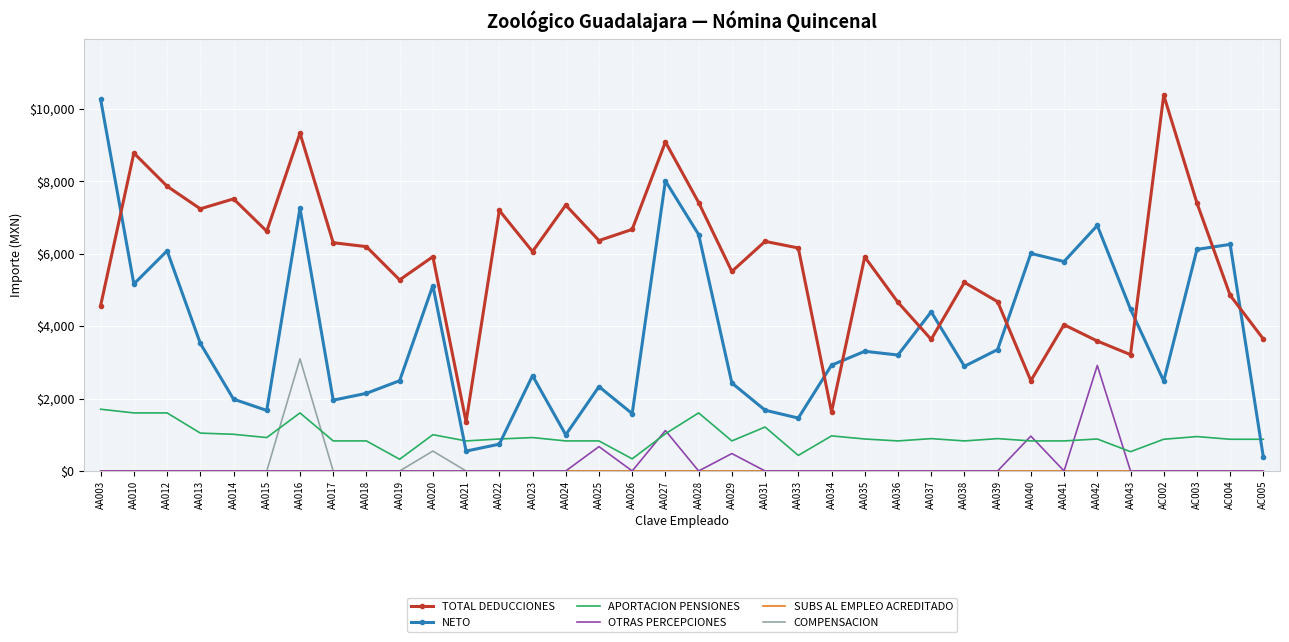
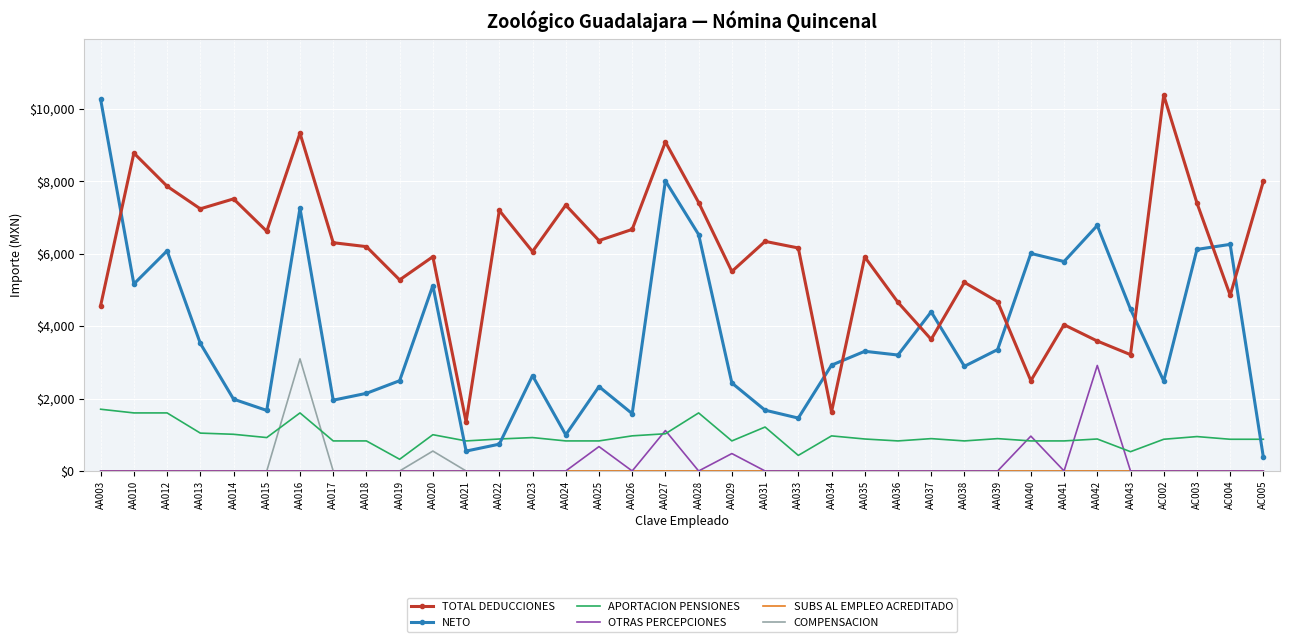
  {
    "TOTAL DEDUCCIONES": {
      "AA003": "$4,600",
      "AA010": "$8,800",
      "AA012": "$7,900",
      "AA013": "$7,200",
      "AA014": "$7,500",
      "AA015": "$6,600",
      "AA016": "$9,300",
      "AA017": "$6,300",
      "AA018": "$6,200",
      "AA019": "$5,300",
      "AA020": "$5,900",
      "AA021": "$1,400",
      "AA022": "$7,200",
      "AA023": "$6,100",
      "AA024": "$7,300",
      "AA025": "$6,400",
      "AA026": "$6,700",
      "AA027": "$9,100",
      "AA028": "$7,400",
      "AA029": "$5,500",
      "AA031": "$6,300",
      "AA033": "$6,200",
      "AA034": "$1,600",
      "AA035": "$5,900",
      "AA036": "$4,700",
      "AA037": "$3,600",
      "AA038": "$5,200",
      "AA039": "$4,700",
      "AA040": "$2,500",
      "AA041": "$4,000",
      "AA042": "$3,600",
      "AA043": "$3,200",
      "AC002": "$10,400",
      "AC003": "$7,400",
      "AC004": "$4,800",
-     "AC005": "$3,600"
+     "AC005": "$8,000"
    },
    "NETO": {
      "AA003": "$10,300",
      "AA010": "$5,200",
      "AA012": "$6,100",
      "AA013": "$3,500",
      "AA014": "$2,000",
      "AA015": "$1,700",
      "AA016": "$7,300",
      "AA017": "$2,000",
      "AA018": "$2,100",
      "AA019": "$2,500",
      "AA020": "$5,100",
      "AA021": "$500",
      "AA022": "$700",
      "AA023": "$2,600",
      "AA024": "$1,000",
      "AA025": "$2,300",
      "AA026": "$1,600",
      "AA027": "$8,000",
      "AA028": "$6,500",
      "AA029": "$2,400",
      "AA031": "$1,700",
      "AA033": "$1,500",
      "AA034": "$2,900",
      "AA035": "$3,300",
      "AA036": "$3,200",
      "AA037": "$4,400",
      "AA038": "$2,900",
      "AA039": "$3,400",
      "AA040": "$6,000",
      "AA041": "$5,800",
      "AA042": "$6,800",
      "AA043": "$4,500",
      "AC002": "$2,500",
      "AC003": "$6,100",
      "AC004": "$6,300",
      "AC005": "$400"
    },
    "APORTACION PENSIONES": {
      "AA003": "$1,700",
      "AA010": "$1,600",
      "AA012": "$1,600",
      "AA013": "$1,000",
      "AA014": "$1,000",
      "AA015": "$900",
      "AA016": "$1,600",
      "AA017": "$800",
      "AA018": "$800",
      "AA019": "$300",
      "AA020": "$1,000",
      "AA021": "$800",
      "AA022": "$900",
      "AA023": "$900",
      "AA024": "$800",
      "AA025": "$800",
-     "AA026": "$300",
+     "AA026": "$1,000",
      "AA027": "$1,000",
      "AA028": "$1,600",
      "AA029": "$800",
      "AA031": "$1,200",
      "AA033": "$400",
      "AA034": "$1,000",
      "AA035": "$900",
      "AA036": "$800",
      "AA037": "$900",
      "AA038": "$800",
      "AA039": "$900",
      "AA040": "$800",
      "AA041": "$800",
      "AA042": "$900",
      "AA043": "$500",
      "AC002": "$900",
      "AC003": "$1,000",
      "AC004": "$900",
      "AC005": "$900"
    },
    "OTRAS PERCEPCIONES": {
      "AA025": "$700",
      "AA027": "$1,100",
      "AA029": "$500",
      "AA040": "$1,000",
      "AA042": "$2,900"
    },
    "COMPENSACION": {
      "AA016": "$3,100",
      "AA020": "$600"
    }
  }
